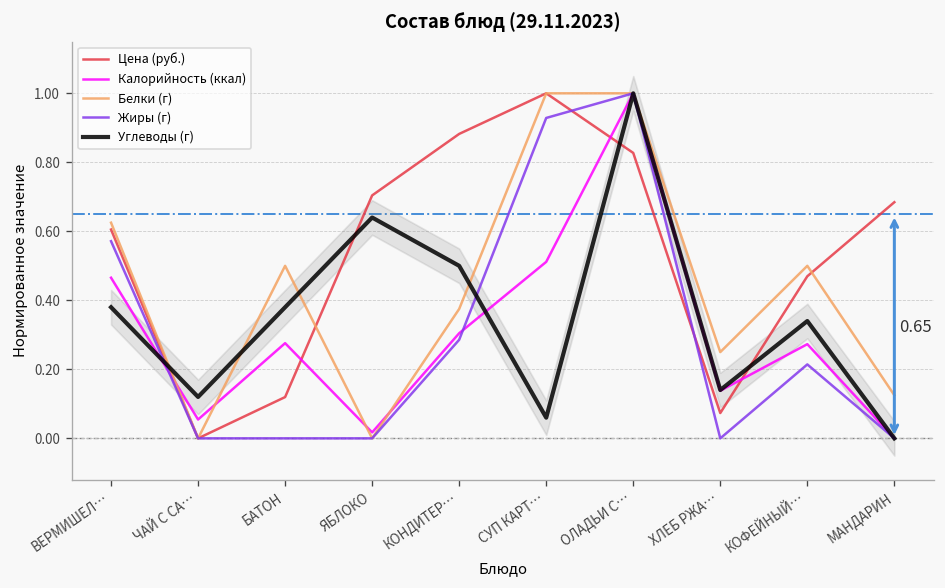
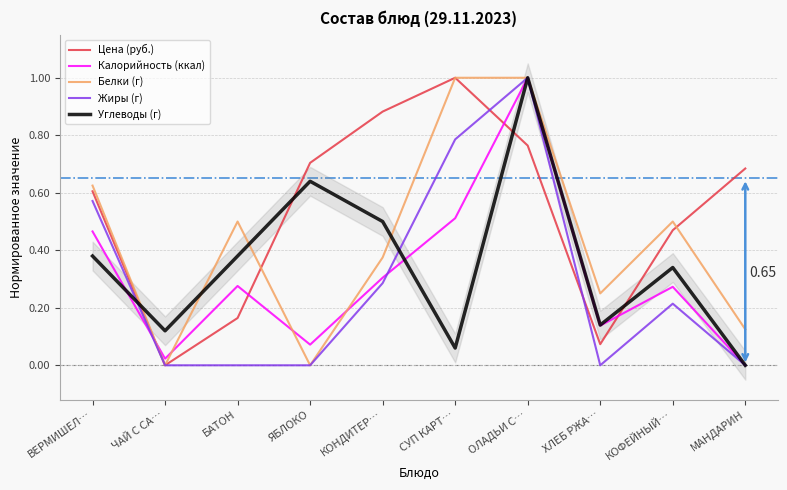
  {
    "Цена (руб.)": {
      "ВЕРМИШЕЛ…": 0.61,
-     "БАТОН": 0.12,
+     "БАТОН": 0.16,
      "ЯБЛОКО": 0.70,
      "КОНДИТЕР…": 0.88,
-     "ОЛАДЬИ С…": 0.83,
+     "ОЛАДЬИ С…": 0.76,
      "ХЛЕБ РЖА…": 0.07,
      "КОФЕЙНЫЙ…": 0.47,
      "МАНДАРИН": 0.68
    },
    "Калорийность (ккал)": {
      "ВЕРМИШЕЛ…": 0.47,
-     "ЧАЙ С СА…": 0.05,
+     "ЧАЙ С СА…": 0.02,
      "БАТОН": 0.28,
-     "ЯБЛОКО": 0.02,
+     "ЯБЛОКО": 0.07,
      "КОНДИТЕР…": 0.30,
      "СУП КАРТ…": 0.51,
      "КОФЕЙНЫЙ…": 0.27
    },
    "Белки (г)": {
      "ВЕРМИШЕЛ…": 0.62,
      "БАТОН": 0.50,
      "КОНДИТЕР…": 0.37,
      "ХЛЕБ РЖА…": 0.25,
      "КОФЕЙНЫЙ…": 0.50,
      "МАНДАРИН": 0.12
    },
    "Жиры (г)": {
      "ВЕРМИШЕЛ…": 0.57,
      "БАТОН": 0.00,
      "КОНДИТЕР…": 0.29,
-     "СУП КАРТ…": 0.93,
+     "СУП КАРТ…": 0.79,
      "ХЛЕБ РЖА…": 0.00,
      "КОФЕЙНЫЙ…": 0.21
    },
    "Углеводы (г)": {
      "ВЕРМИШЕЛ…": 0.38,
      "ЧАЙ С СА…": 0.12,
      "БАТОН": 0.38,
      "ЯБЛОКО": 0.64,
      "КОНДИТЕР…": 0.50,
      "СУП КАРТ…": 0.06,
      "КОФЕЙНЫЙ…": 0.34
    }
  }
